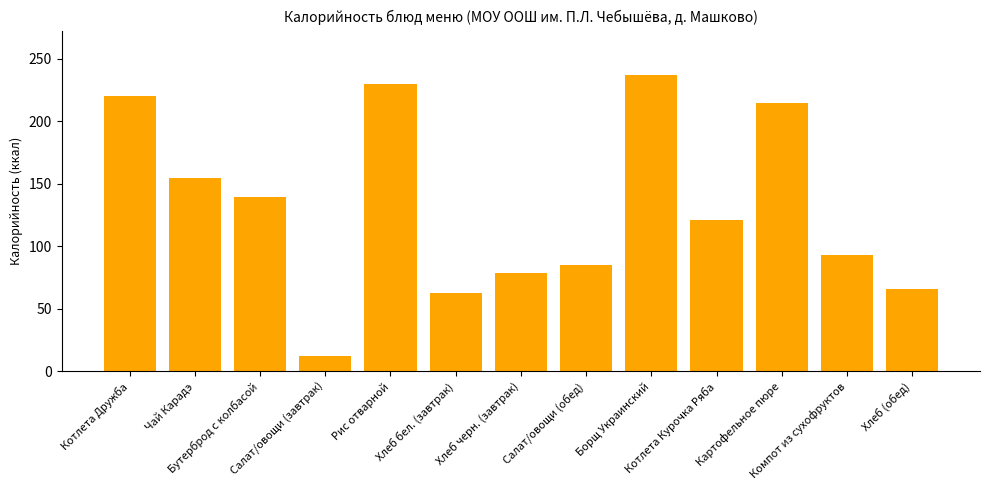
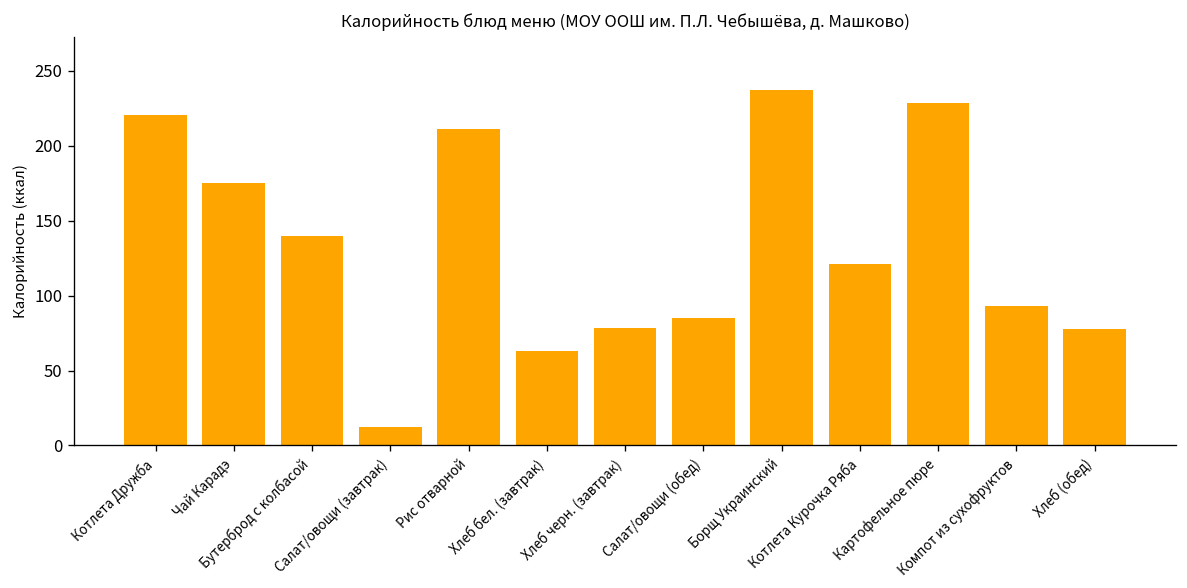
  {
    "Котлета Дружба": 220,
-   "Чай Карадэ": 155,
+   "Чай Карадэ": 175,
    "Бутерброд с колбасой": 140,
    "Салат/овощи (завтрак)": 12,
-   "Рис отварной": 230,
+   "Рис отварной": 211,
    "Хлеб бел. (завтрак)": 63,
    "Хлеб черн. (завтрак)": 79,
    "Салат/овощи (обед)": 85,
    "Борщ Украинский": 237,
    "Котлета Курочка Ряба": 121,
-   "Картофельное пюре": 215,
+   "Картофельное пюре": 229,
    "Компот из сухофруктов": 93,
-   "Хлеб (обед)": 66
+   "Хлеб (обед)": 78
  }
